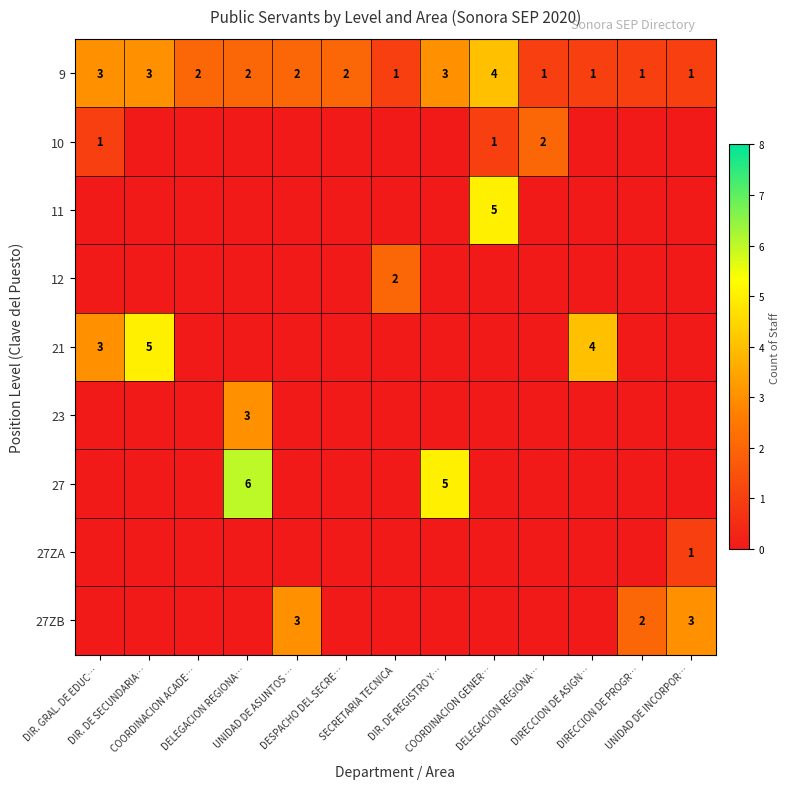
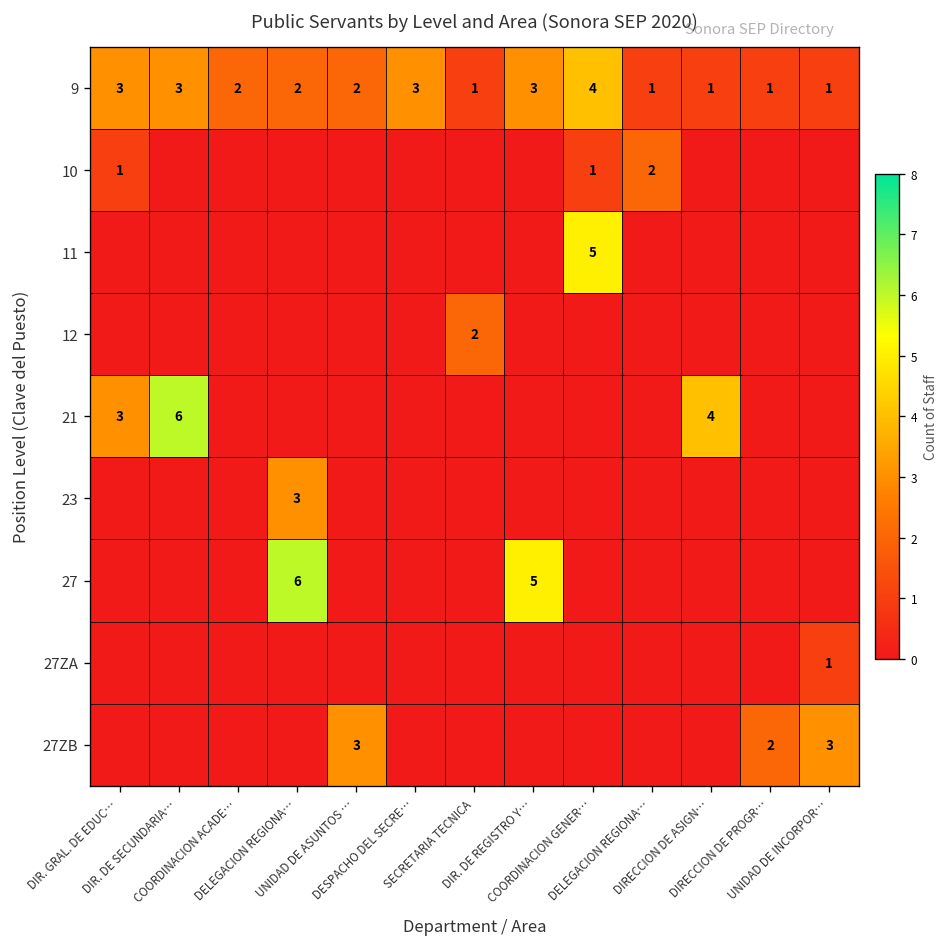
  {
    "9": {
      "DIR. GRAL. DE EDUC…": 3,
      "DIR. DE SECUNDARIA…": 3,
      "COORDINACION ACADE…": 2,
      "UNIDAD DE ASUNTOS …": 2,
-     "DESPACHO DEL SECRE…": 2,
+     "DESPACHO DEL SECRE…": 3,
      "SECRETARIA TECNICA": 1,
      "DIR. DE REGISTRO Y…": 3,
      "COORDINACION GENER…": 4,
      "DIRECCION DE ASIGN…": 1,
      "DIRECCION DE PROGR…": 1,
      "UNIDAD DE INCORPOR…": 1
    },
    "10": {
      "DIR. GRAL. DE EDUC…": 1,
      "COORDINACION GENER…": 1
    },
    "11": {
      "COORDINACION GENER…": 5
    },
    "12": {
      "SECRETARIA TECNICA": 2
    },
    "21": {
      "DIR. GRAL. DE EDUC…": 3,
-     "DIR. DE SECUNDARIA…": 5,
+     "DIR. DE SECUNDARIA…": 6,
      "DIRECCION DE ASIGN…": 4
    },
    "27": {
      "DIR. DE REGISTRO Y…": 5
    },
    "27ZA": {
      "UNIDAD DE INCORPOR…": 1
    },
    "27ZB": {
      "UNIDAD DE ASUNTOS …": 3,
      "DIRECCION DE PROGR…": 2,
      "UNIDAD DE INCORPOR…": 3
    }
  }
